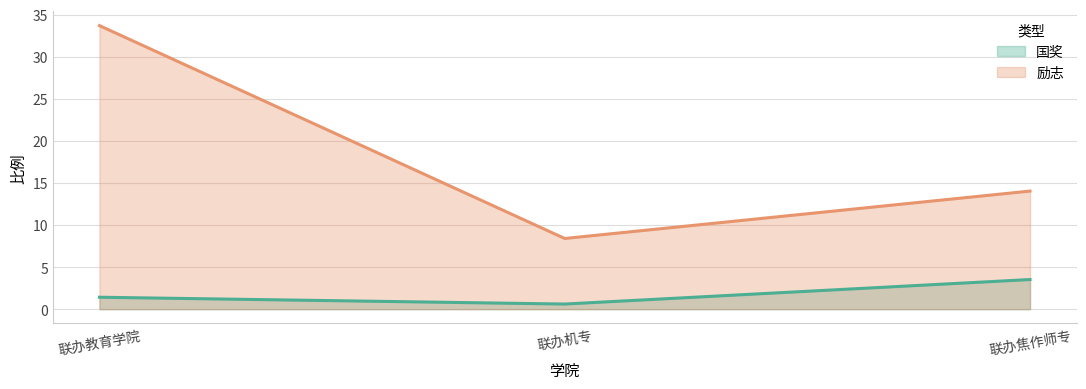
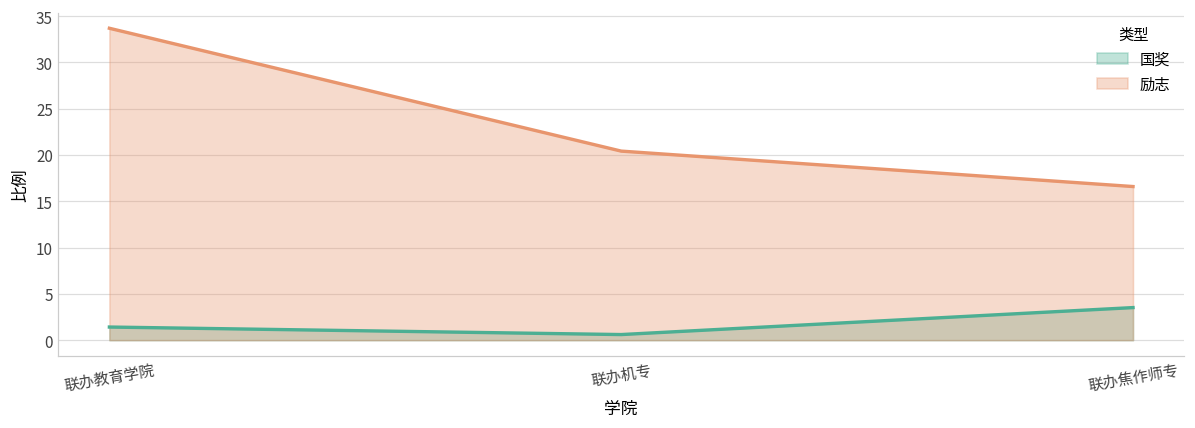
  {
    "国奖": {
      "联办教育学院": 1,
      "联办机专": 1,
      "联办焦作师专": 4
    },
    "励志": {
      "联办教育学院": 34,
-     "联办机专": 8,
-     "联办焦作师专": 14
+     "联办机专": 20,
+     "联办焦作师专": 17
    }
  }
